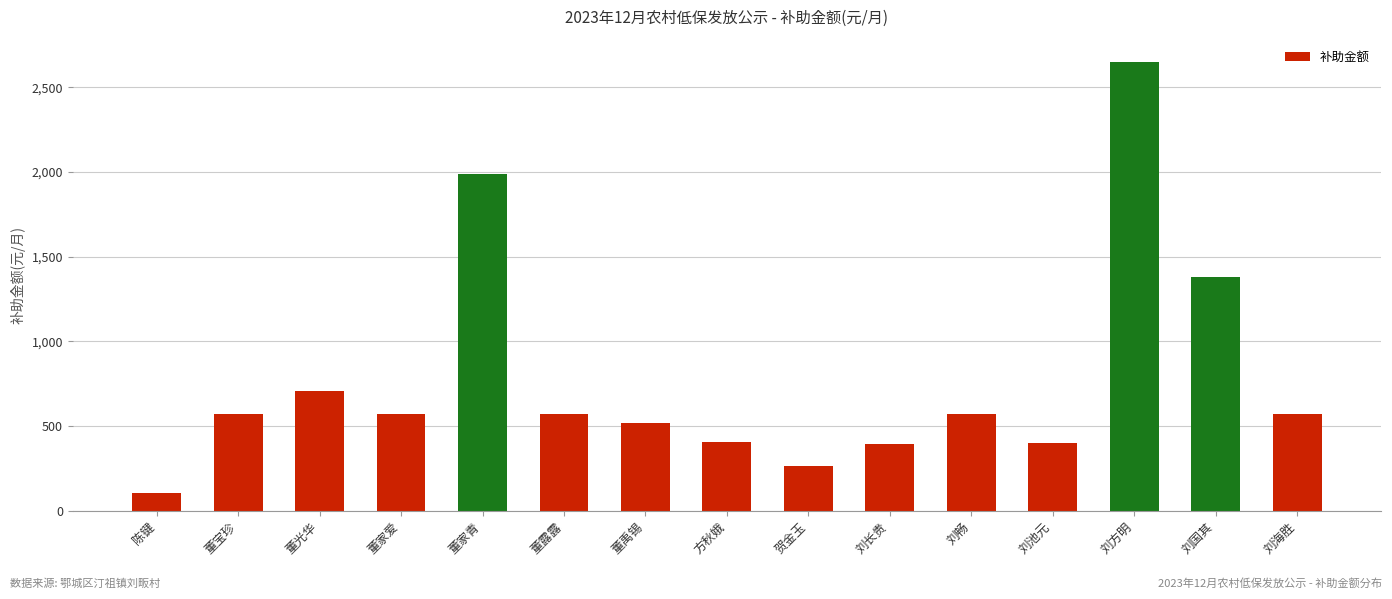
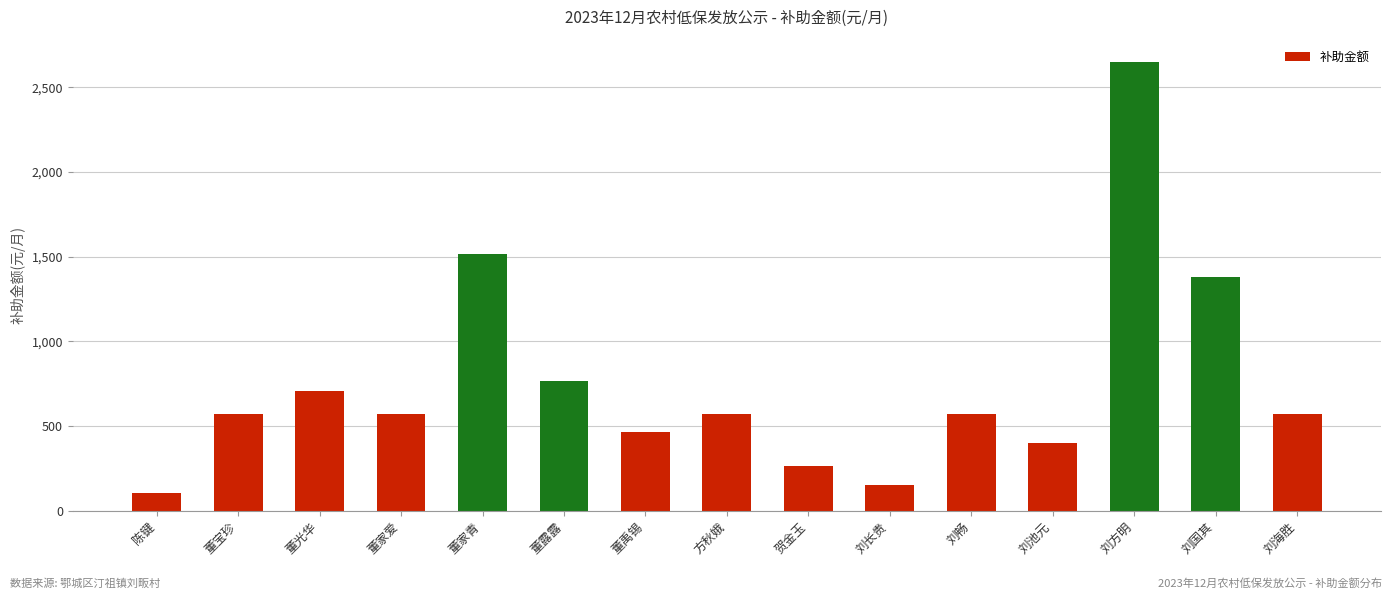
  {
    "陈键": "100",
    "董宝珍": "570",
    "董光华": "710",
    "董家爱": "570",
-   "董家青": "1,990",
-   "董露露": "570",
-   "董禹锡": "520",
-   "方秋娥": "400",
+   "董家青": "1,510",
+   "董露露": "770",
+   "董禹锡": "470",
+   "方秋娥": "570",
    "贺金玉": "260",
-   "刘长贵": "400",
+   "刘长贵": "150",
    "刘畅": "570",
    "刘池元": "400",
    "刘方明": "2,650",
    "刘国其": "1,380",
    "刘海胜": "570"
  }
